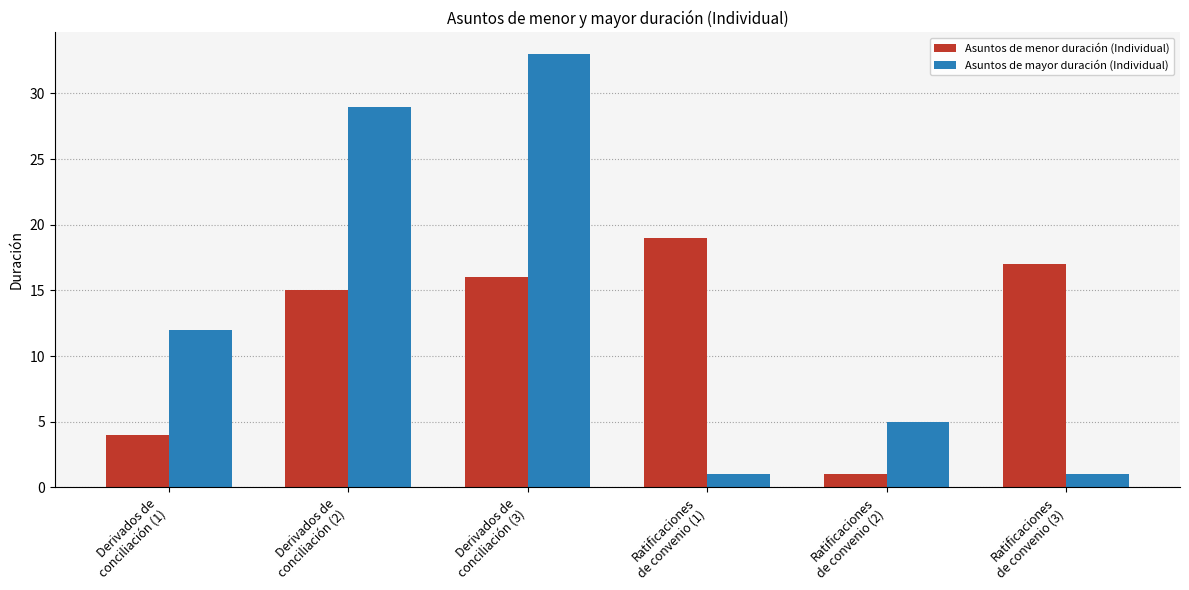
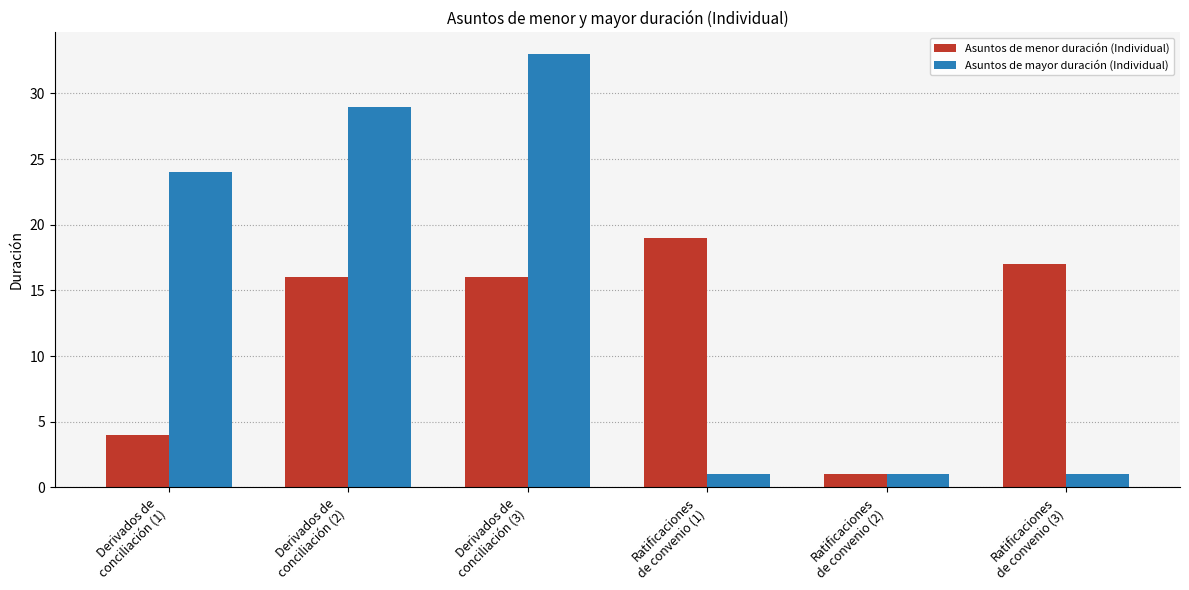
  {
    "Asuntos de menor duración (Individual)": {
      "Derivados de conciliación (1)": 4,
-     "Derivados de conciliación (2)": 15,
+     "Derivados de conciliación (2)": 16,
      "Derivados de conciliación (3)": 16,
      "Ratificaciones de convenio (1)": 19,
      "Ratificaciones de convenio (2)": 1,
      "Ratificaciones de convenio (3)": 17
    },
    "Asuntos de mayor duración (Individual)": {
-     "Derivados de conciliación (1)": 12,
+     "Derivados de conciliación (1)": 24,
      "Derivados de conciliación (2)": 29,
      "Derivados de conciliación (3)": 33,
      "Ratificaciones de convenio (1)": 1,
-     "Ratificaciones de convenio (2)": 5,
+     "Ratificaciones de convenio (2)": 1,
      "Ratificaciones de convenio (3)": 1
    }
  }
